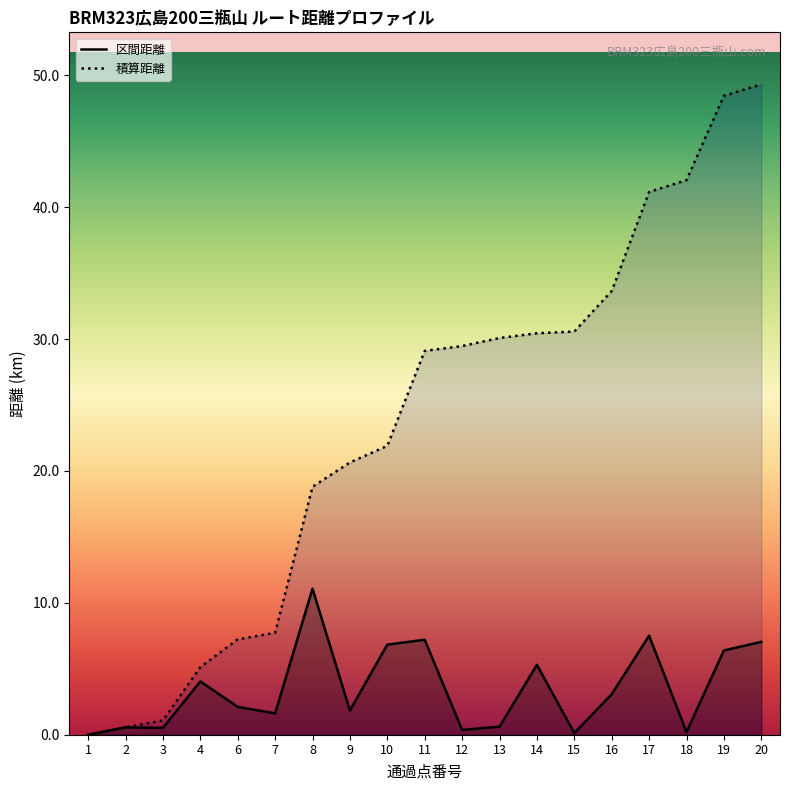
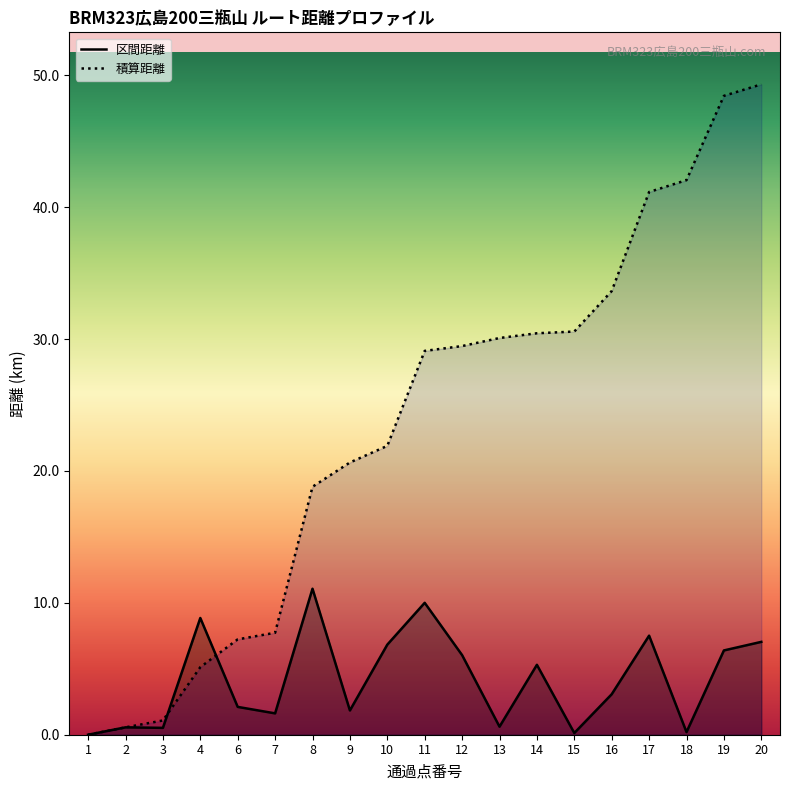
  {
    "区間距離": {
      "3": 0.5,
-     "4": 4.0,
+     "4": 8.9,
      "6": 2.1,
      "7": 1.6,
      "8": 11.1,
      "9": 1.8,
      "10": 6.8,
-     "11": 7.2,
-     "12": 0.4,
+     "11": 10.0,
+     "12": 6.0,
      "13": 0.6,
      "14": 5.3,
      "15": 0.1,
      "16": 3.1,
      "17": 7.5,
      "18": 0.2,
      "19": 6.4,
      "20": 7.0
    }
  }
